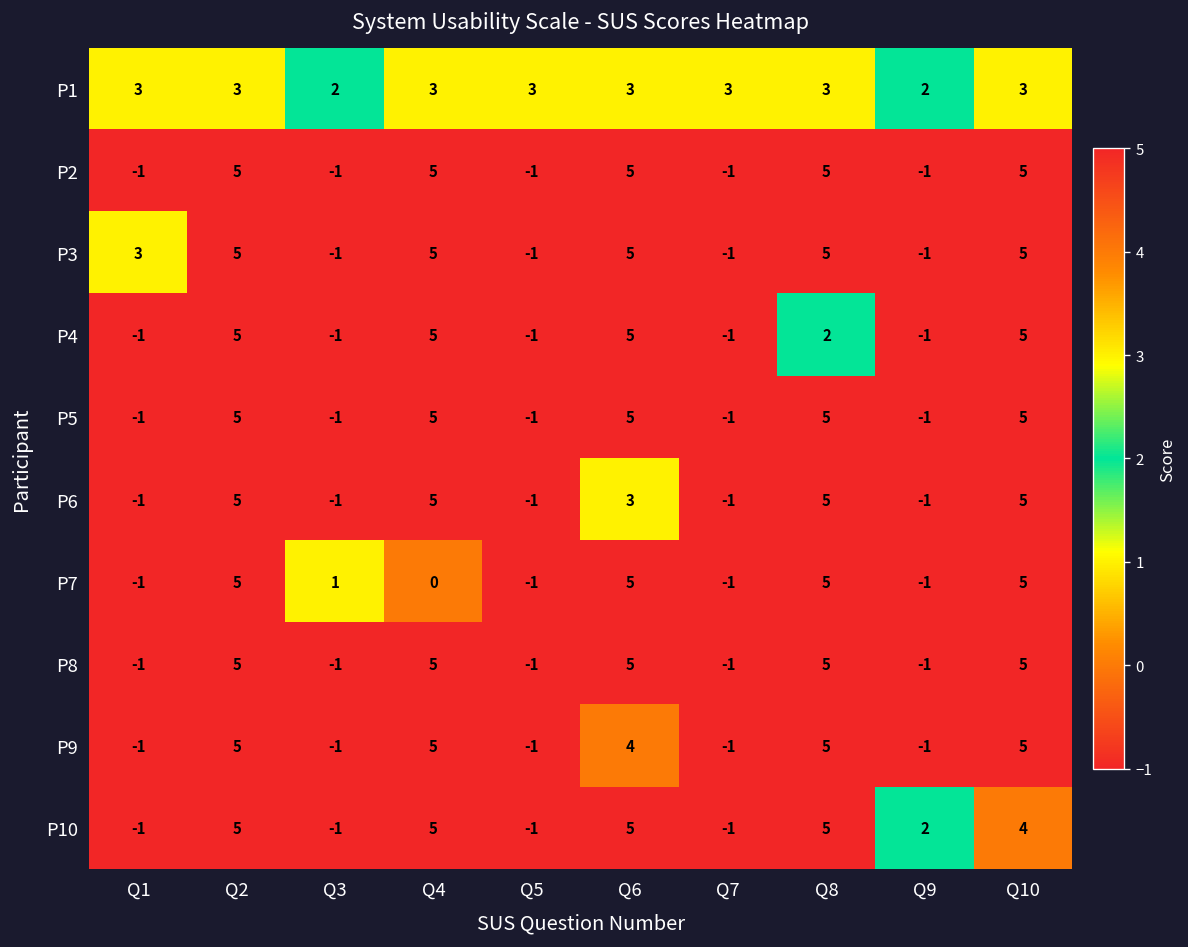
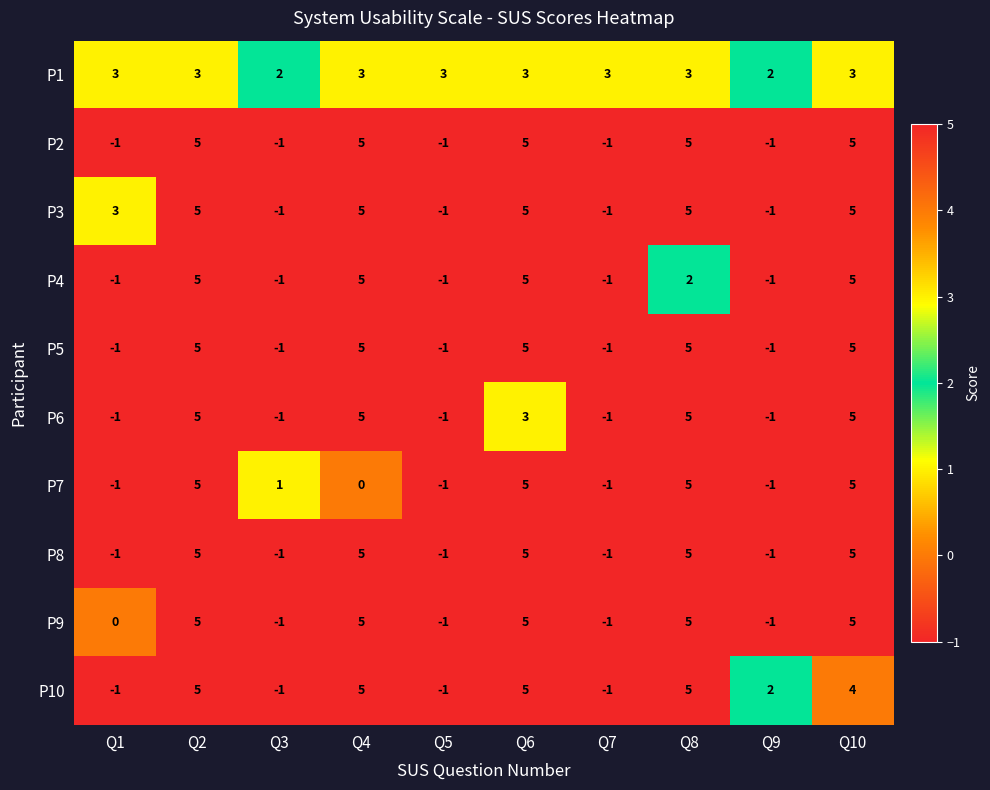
  {
    "P1": {
      "Q1": 3,
      "Q2": 3,
      "Q3": 2,
      "Q4": 3,
      "Q5": 3,
      "Q6": 3,
      "Q7": 3,
      "Q8": 3,
      "Q9": 2,
      "Q10": 3
    },
    "P2": {
      "Q1": -1,
      "Q2": 5,
      "Q3": -1,
      "Q4": 5,
      "Q5": -1,
      "Q6": 5,
      "Q7": -1,
      "Q8": 5,
      "Q9": -1,
      "Q10": 5
    },
    "P3": {
      "Q1": 3,
      "Q2": 5,
      "Q3": -1,
      "Q4": 5,
      "Q5": -1,
      "Q6": 5,
      "Q7": -1,
      "Q8": 5,
      "Q9": -1,
      "Q10": 5
    },
    "P4": {
      "Q1": -1,
      "Q2": 5,
      "Q3": -1,
      "Q4": 5,
      "Q5": -1,
      "Q6": 5,
      "Q7": -1,
      "Q8": 2,
      "Q9": -1,
      "Q10": 5
    },
    "P5": {
      "Q1": -1,
      "Q2": 5,
      "Q3": -1,
      "Q4": 5,
      "Q5": -1,
      "Q6": 5,
      "Q7": -1,
      "Q8": 5,
      "Q9": -1,
      "Q10": 5
    },
    "P6": {
      "Q1": -1,
      "Q2": 5,
      "Q3": -1,
      "Q4": 5,
      "Q5": -1,
      "Q6": 3,
      "Q7": -1,
      "Q8": 5,
      "Q9": -1,
      "Q10": 5
    },
    "P7": {
      "Q1": -1,
      "Q2": 5,
      "Q3": 1,
      "Q4": 0,
      "Q5": -1,
      "Q6": 5,
      "Q7": -1,
      "Q8": 5,
      "Q9": -1,
      "Q10": 5
    },
    "P8": {
      "Q1": -1,
      "Q2": 5,
      "Q3": -1,
      "Q4": 5,
      "Q5": -1,
      "Q6": 5,
      "Q7": -1,
      "Q8": 5,
      "Q9": -1,
      "Q10": 5
    },
    "P9": {
-     "Q1": -1,
+     "Q1": 0,
      "Q2": 5,
      "Q3": -1,
      "Q4": 5,
      "Q5": -1,
-     "Q6": 4,
+     "Q6": 5,
      "Q7": -1,
      "Q8": 5,
      "Q9": -1,
      "Q10": 5
    },
    "P10": {
      "Q1": -1,
      "Q2": 5,
      "Q3": -1,
      "Q4": 5,
      "Q5": -1,
      "Q6": 5,
      "Q7": -1,
      "Q8": 5,
      "Q9": 2,
      "Q10": 4
    }
  }
